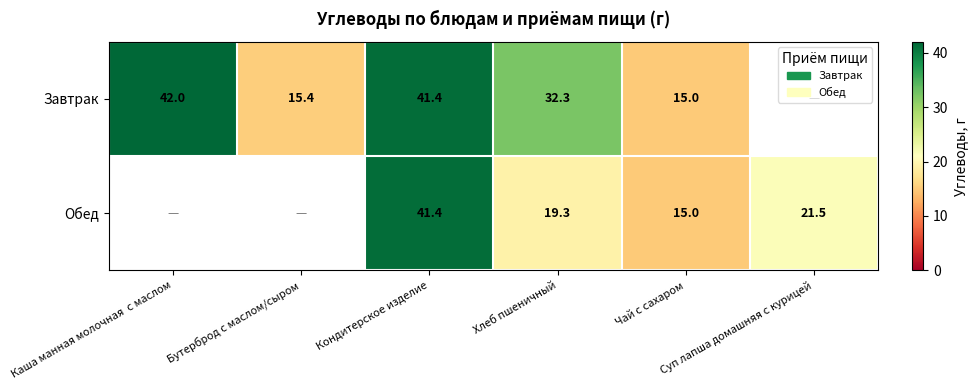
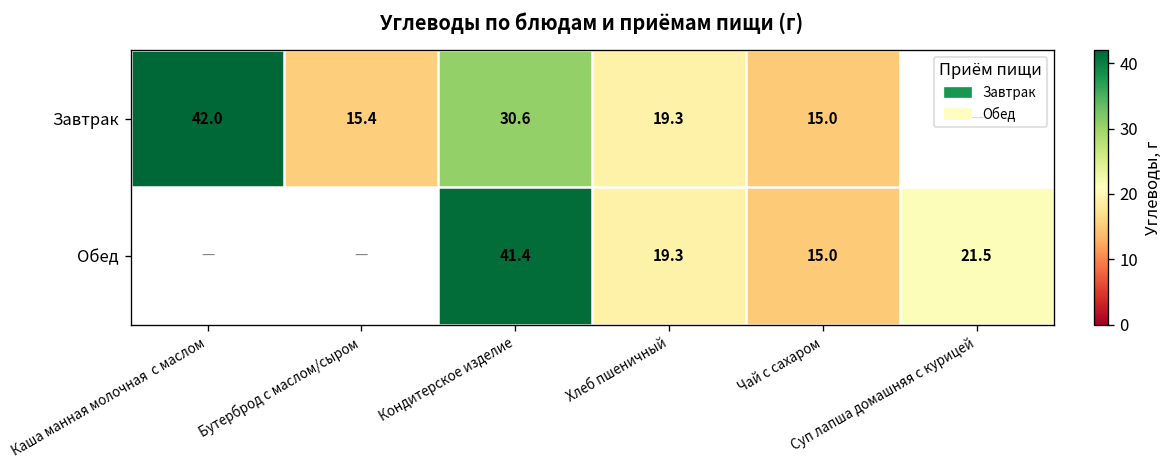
  {
    "Завтрак": {
      "Каша манная молочная с маслом": 42.0,
      "Бутерброд с маслом/сыром": 15.4,
-     "Кондитерское изделие": 41.4,
-     "Хлеб пшеничный": 32.3,
+     "Кондитерское изделие": 30.6,
+     "Хлеб пшеничный": 19.3,
      "Чай с сахаром": 15.0
    },
    "Обед": {
      "Кондитерское изделие": 41.4,
      "Хлеб пшеничный": 19.3,
      "Чай с сахаром": 15.0,
      "Суп лапша домашняя с курицей": 21.5
    }
  }
